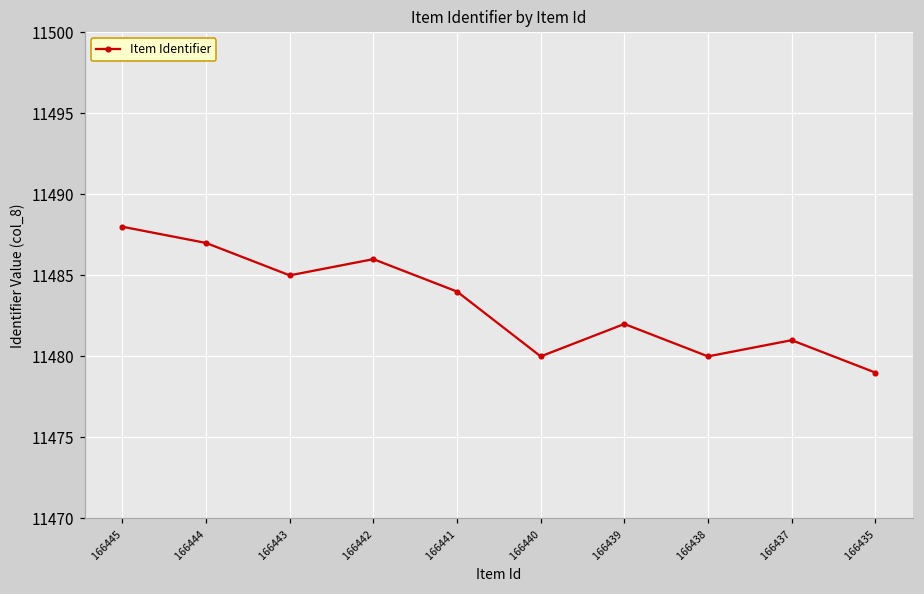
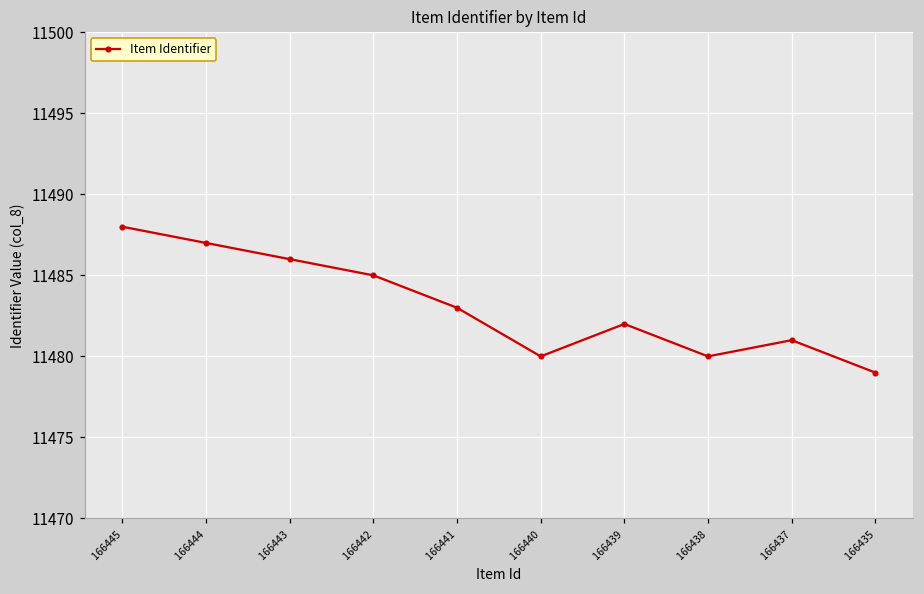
  {
    "166445": 11488,
    "166444": 11487,
-   "166443": 11485,
-   "166442": 11486,
-   "166441": 11484,
+   "166443": 11486,
+   "166442": 11485,
+   "166441": 11483,
    "166440": 11480,
    "166439": 11482,
    "166438": 11480,
    "166437": 11481,
    "166435": 11479
  }
